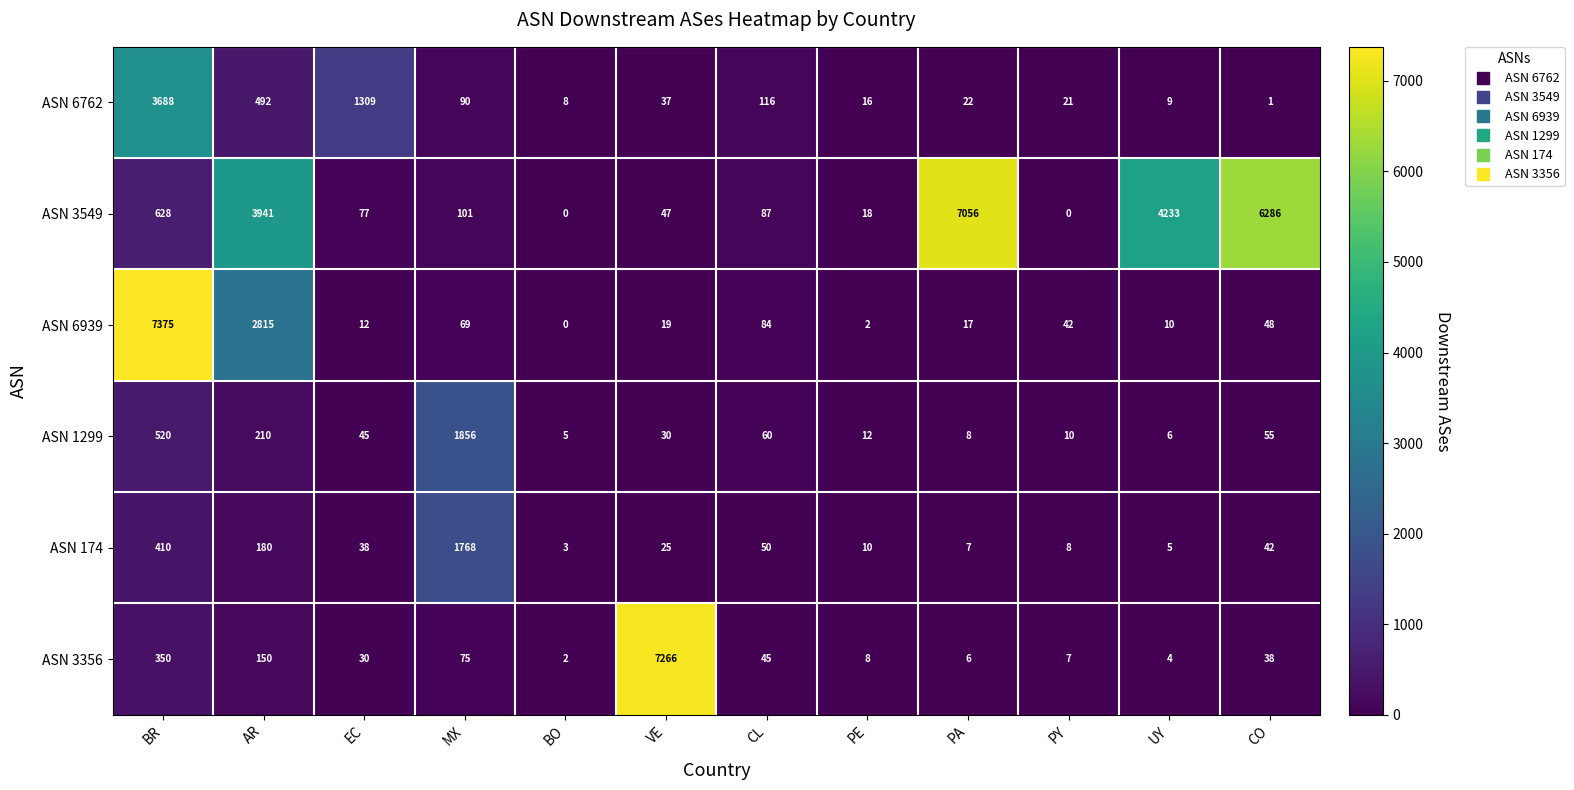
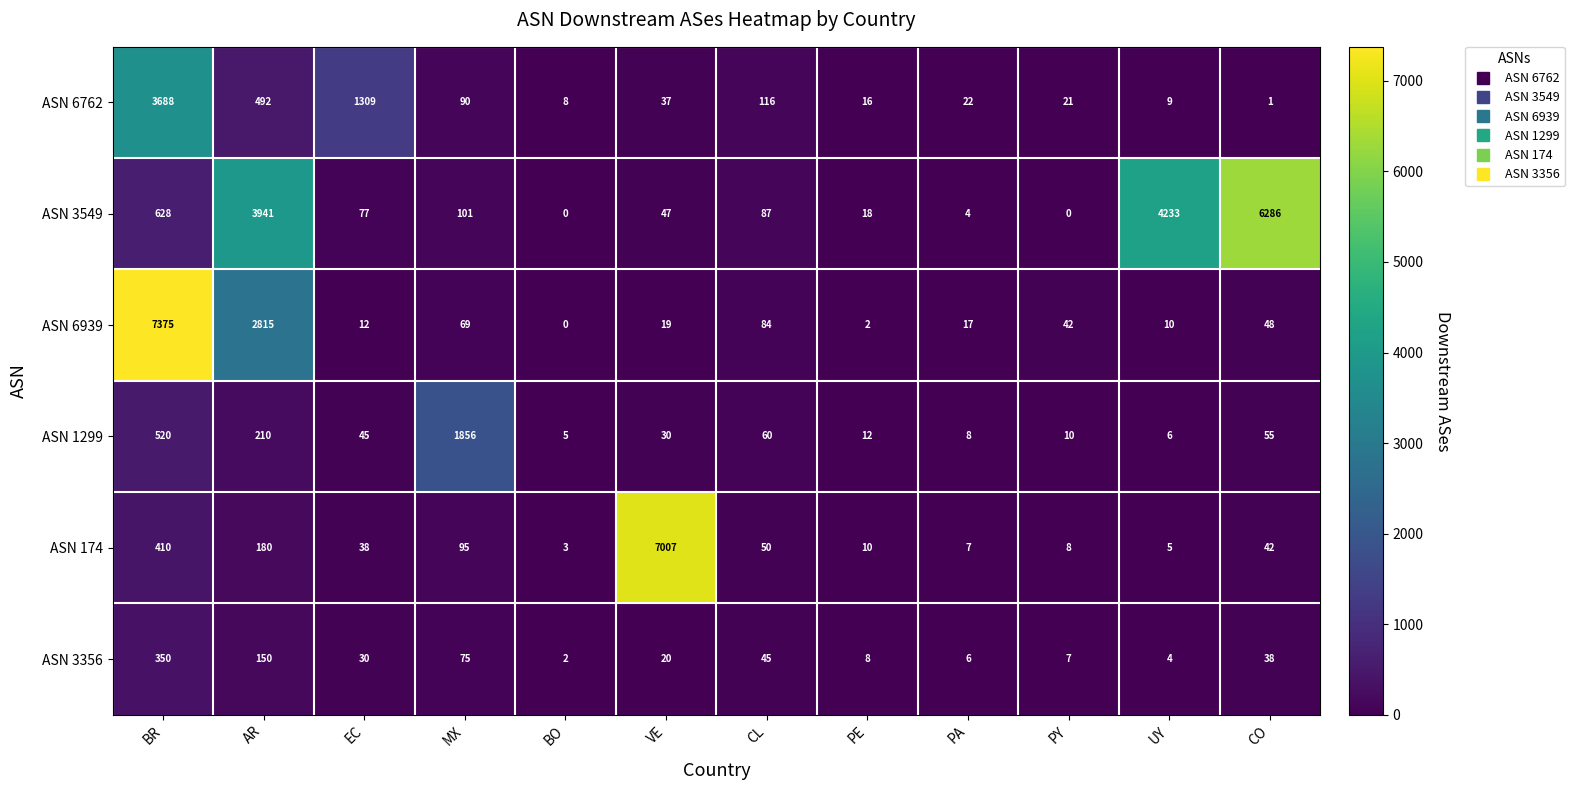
  {
    "ASN 6762": {
      "BR": 3688,
      "AR": 492,
      "EC": 1309,
      "MX": 90,
      "BO": 8,
      "VE": 37,
      "CL": 116,
      "PE": 16,
      "PA": 22,
      "PY": 21,
      "UY": 9,
      "CO": 1
    },
    "ASN 3549": {
      "BR": 628,
      "AR": 3941,
      "EC": 77,
      "MX": 101,
      "BO": 0,
      "VE": 47,
      "CL": 87,
      "PE": 18,
-     "PA": 7056,
+     "PA": 4,
      "PY": 0,
      "UY": 4233,
      "CO": 6286
    },
    "ASN 6939": {
      "BR": 7375,
      "AR": 2815,
      "EC": 12,
      "MX": 69,
      "BO": 0,
      "VE": 19,
      "CL": 84,
      "PE": 2,
      "PA": 17,
      "PY": 42,
      "UY": 10,
      "CO": 48
    },
    "ASN 1299": {
      "BR": 520,
      "AR": 210,
      "EC": 45,
      "MX": 1856,
      "BO": 5,
      "VE": 30,
      "CL": 60,
      "PE": 12,
      "PA": 8,
      "PY": 10,
      "UY": 6,
      "CO": 55
    },
    "ASN 174": {
      "BR": 410,
      "AR": 180,
      "EC": 38,
-     "MX": 1768,
+     "MX": 95,
      "BO": 3,
-     "VE": 25,
+     "VE": 7007,
      "CL": 50,
      "PE": 10,
      "PA": 7,
      "PY": 8,
      "UY": 5,
      "CO": 42
    },
    "ASN 3356": {
      "BR": 350,
      "AR": 150,
      "EC": 30,
      "MX": 75,
      "BO": 2,
-     "VE": 7266,
+     "VE": 20,
      "CL": 45,
      "PE": 8,
      "PA": 6,
      "PY": 7,
      "UY": 4,
      "CO": 38
    }
  }
